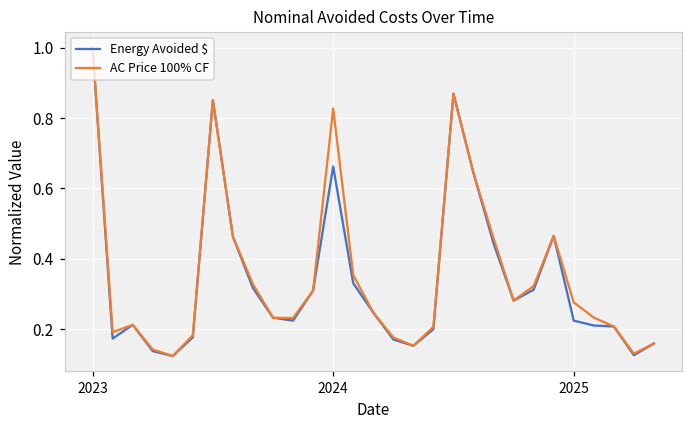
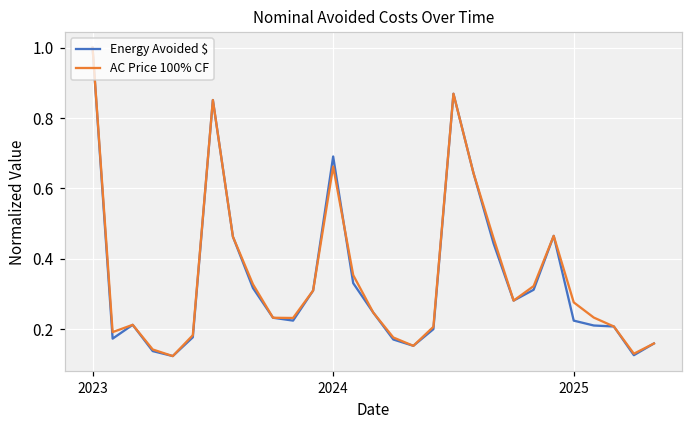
  {
    "Energy Avoided $": {
-     "2024": 0.66,
+     "2024": 0.69,
      "2025": 0.22
    },
    "AC Price 100% CF": {
-     "2024": 0.83,
+     "2024": 0.66,
      "2025": 0.28
    }
  }
